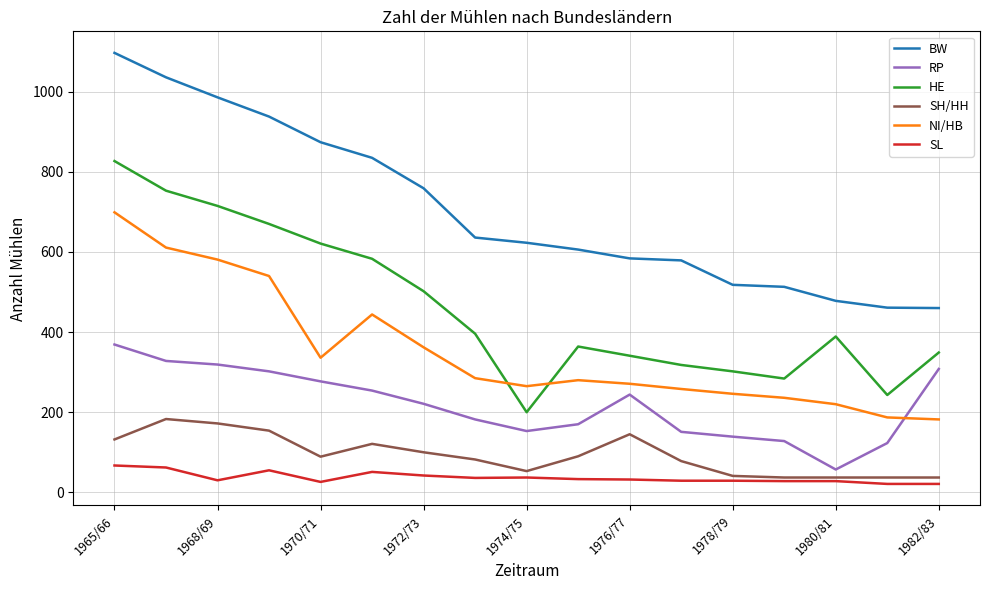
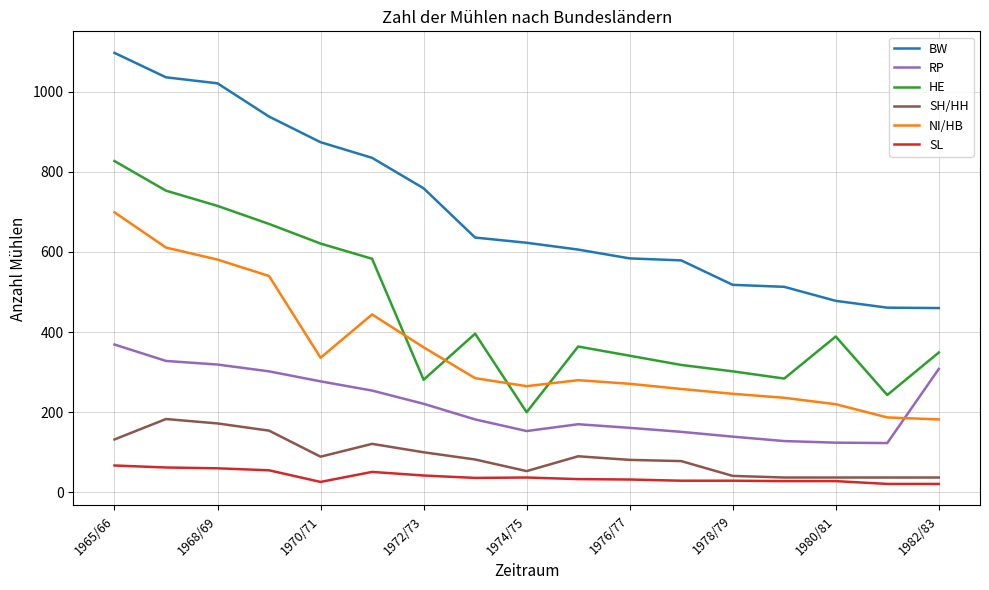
  {
    "BW": {
      "1965/66": 1100,
-     "1968/69": 990,
+     "1968/69": 1020,
      "1970/71": 870,
      "1972/73": 760,
      "1974/75": 620,
      "1976/77": 580,
      "1978/79": 520,
      "1980/81": 480,
      "1982/83": 460
    },
    "RP": {
      "1965/66": 370,
      "1968/69": 320,
      "1970/71": 280,
      "1972/73": 220,
      "1974/75": 150,
-     "1976/77": 240,
+     "1976/77": 160,
      "1978/79": 140,
-     "1980/81": 60,
+     "1980/81": 120,
      "1982/83": 310
    },
    "HE": {
      "1965/66": 830,
      "1968/69": 720,
      "1970/71": 620,
-     "1972/73": 500,
+     "1972/73": 280,
      "1974/75": 200,
      "1976/77": 340,
      "1978/79": 300,
      "1980/81": 390,
      "1982/83": 350
    },
    "SH/HH": {
      "1965/66": 130,
      "1968/69": 170,
      "1970/71": 90,
      "1972/73": 100,
      "1974/75": 50,
-     "1976/77": 150,
+     "1976/77": 80,
      "1978/79": 40,
      "1980/81": 40,
      "1982/83": 40
    },
    "NI/HB": {
      "1965/66": 700,
      "1968/69": 580,
      "1970/71": 340,
      "1972/73": 360,
      "1974/75": 270,
      "1976/77": 270,
      "1978/79": 250,
      "1980/81": 220,
      "1982/83": 180
    },
    "SL": {
      "1965/66": 70,
-     "1968/69": 30,
+     "1968/69": 60,
      "1970/71": 30,
      "1972/73": 40,
      "1974/75": 40,
      "1976/77": 30,
      "1978/79": 30,
      "1980/81": 30,
      "1982/83": 20
    }
  }
